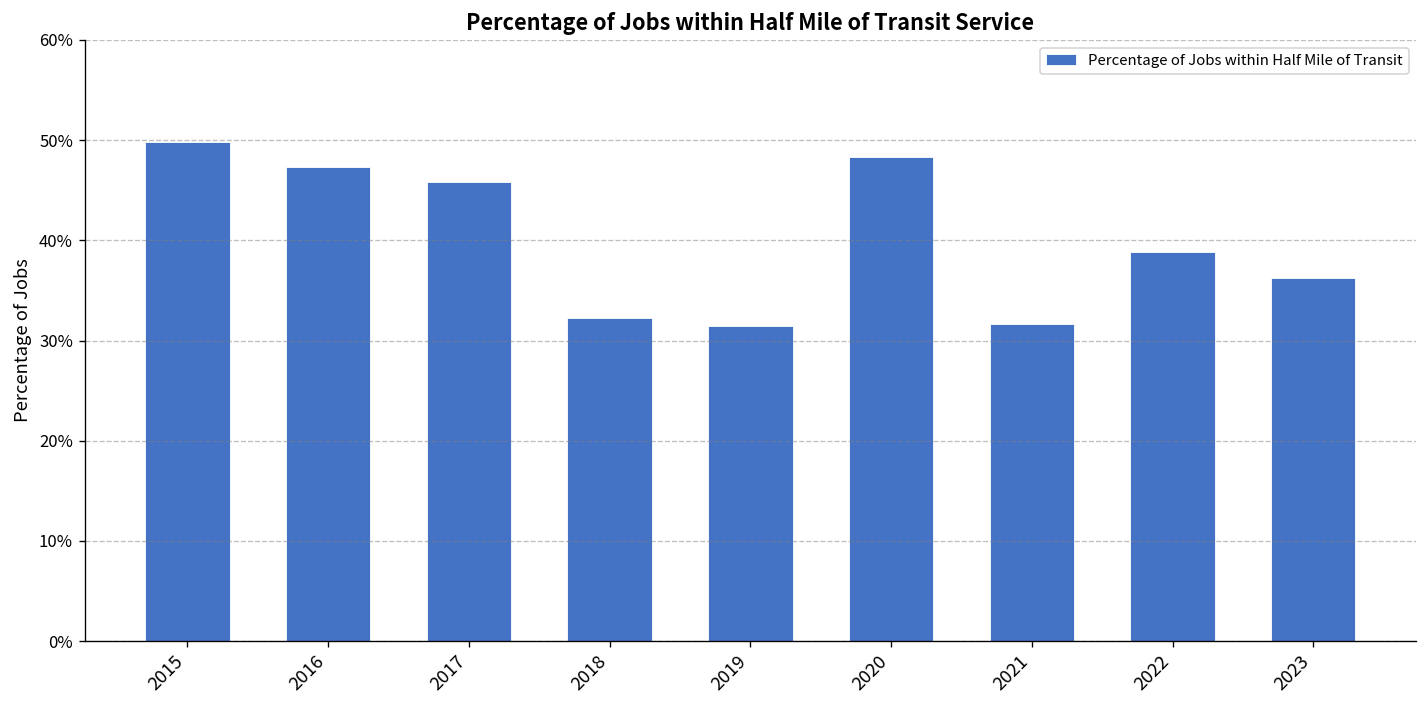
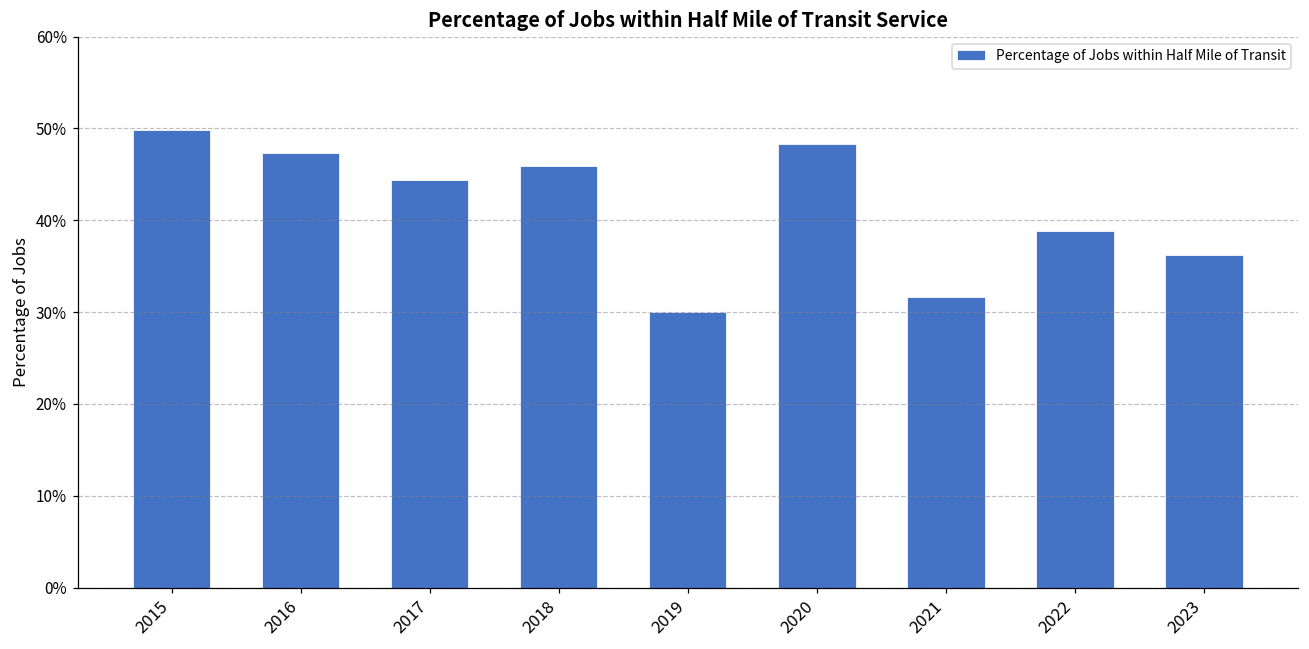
  {
    "2015": "50%",
    "2016": "47%",
-   "2017": "46%",
-   "2018": "32%",
-   "2019": "31%",
+   "2017": "44%",
+   "2018": "46%",
+   "2019": "30%",
    "2020": "48%",
    "2021": "32%",
    "2022": "39%",
    "2023": "36%"
  }
